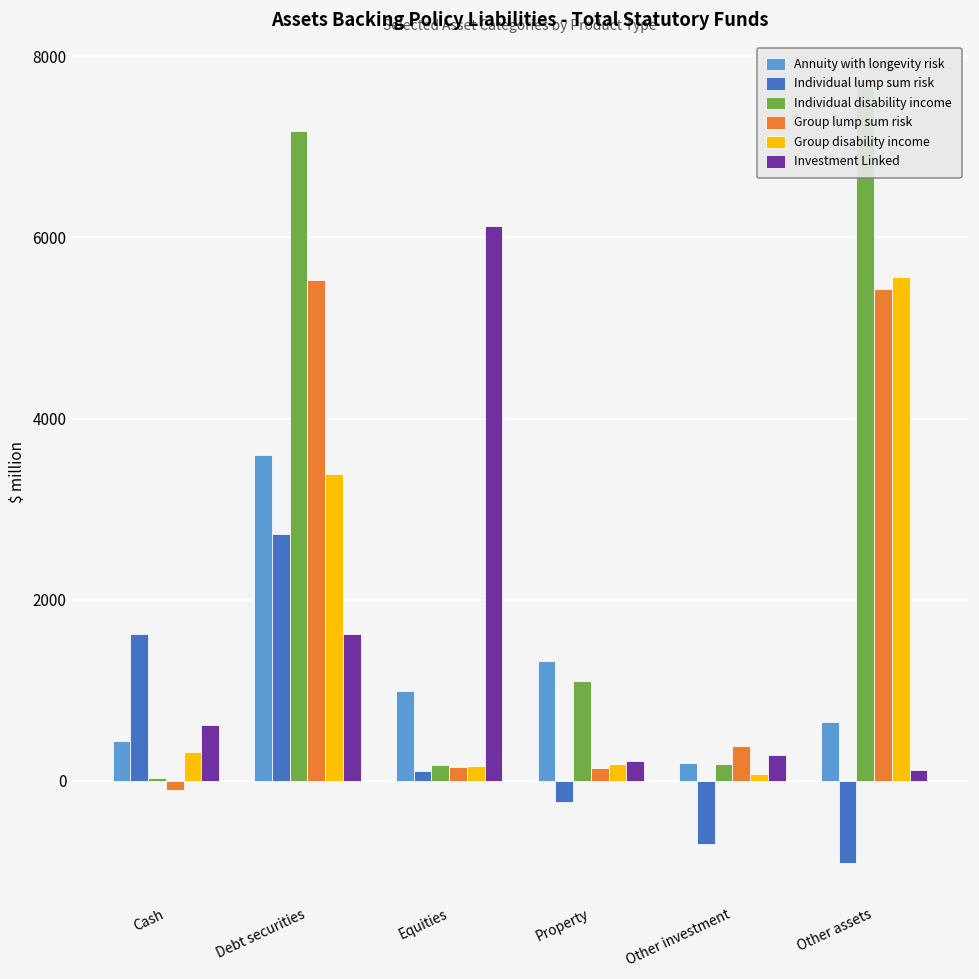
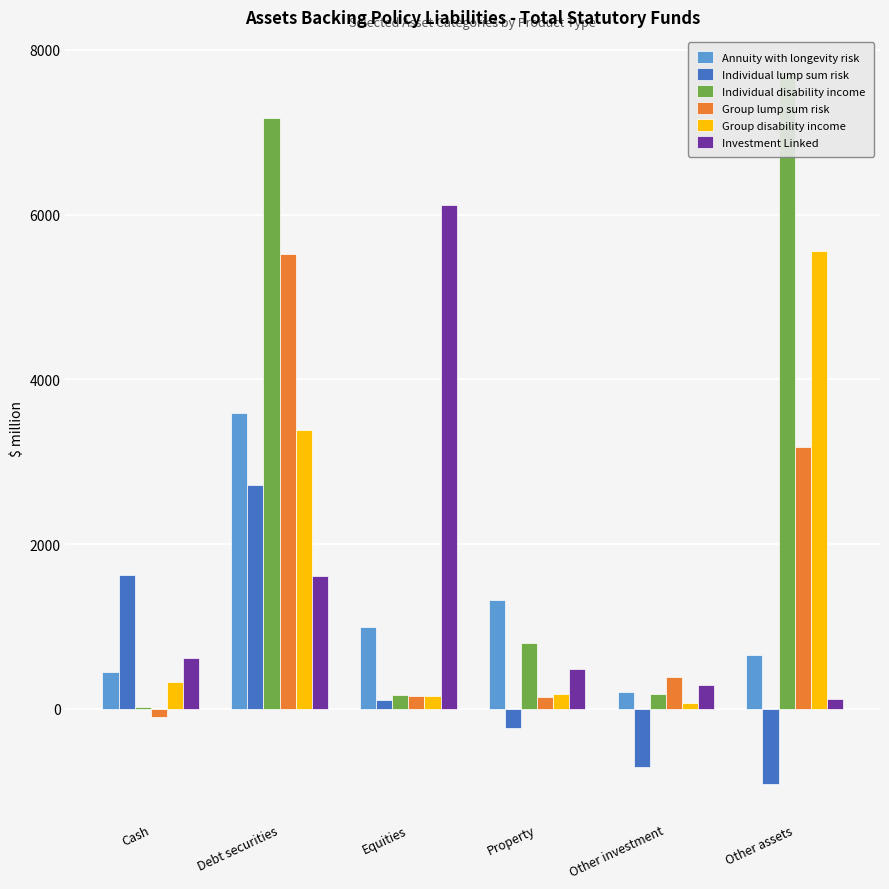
  {
    "Individual disability income": {
      "Debt securities": 7200,
      "Equities": 200,
-     "Property": 1100,
+     "Property": 800,
      "Other investment": 200
    },
    "Group lump sum risk": {
      "Cash": -100,
      "Debt securities": 5500,
      "Equities": 200,
      "Property": 100,
      "Other investment": 400,
-     "Other assets": 5400
+     "Other assets": 3200
    },
    "Group disability income": {
      "Cash": 300,
      "Debt securities": 3400,
      "Equities": 200,
      "Property": 200,
      "Other investment": 100,
      "Other assets": 5600
    },
    "Investment Linked": {
      "Cash": 600,
      "Debt securities": 1600,
      "Equities": 6100,
-     "Property": 200,
+     "Property": 500,
      "Other investment": 300,
      "Other assets": 100
    }
  }
